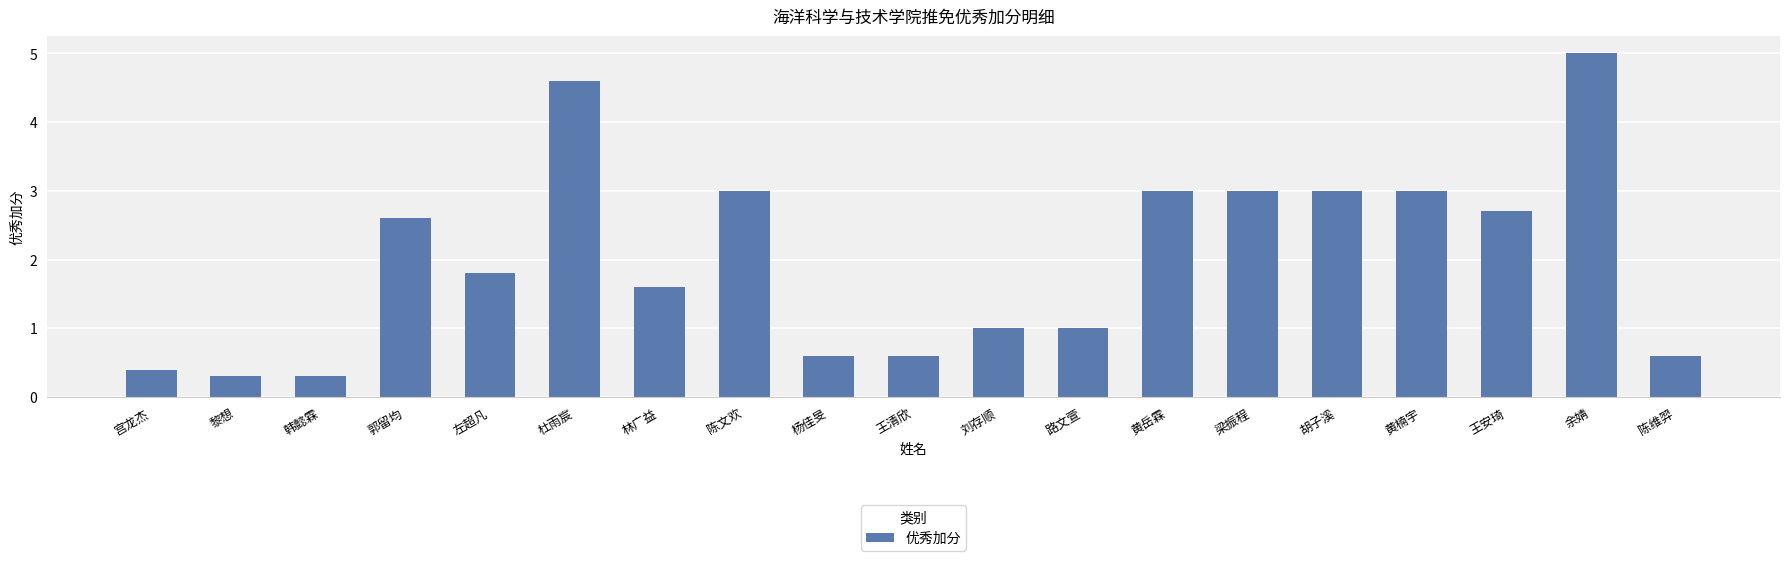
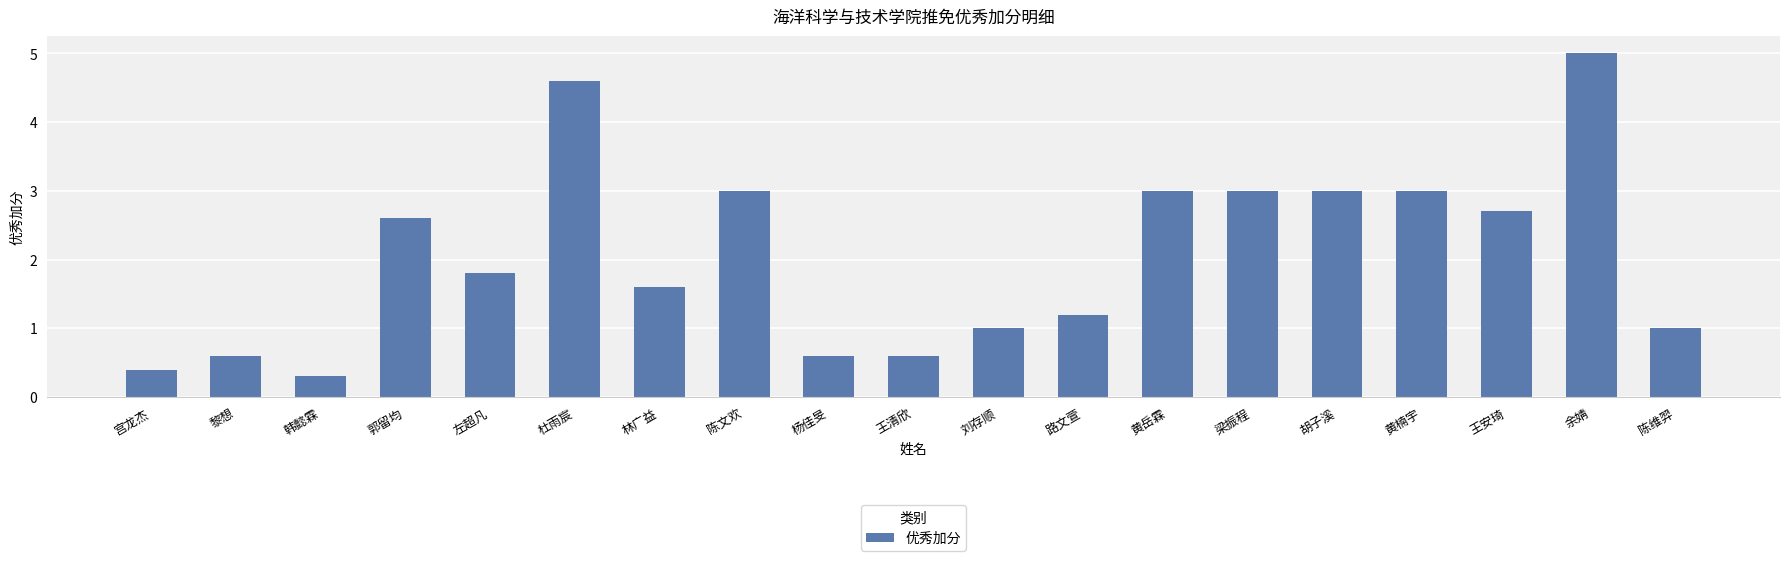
  {
    "宫龙杰": 0.4,
-   "黎想": 0.3,
+   "黎想": 0.6,
    "韩懿霖": 0.3,
    "郭留均": 2.6,
    "左超凡": 1.8,
    "杜雨宸": 4.6,
    "林广益": 1.6,
    "陈文欢": 3.0,
    "杨佳旻": 0.6,
    "王清欣": 0.6,
    "刘存顺": 1.0,
-   "路文萱": 1.0,
+   "路文萱": 1.2,
    "黄岳霖": 3.0,
    "梁振程": 3.0,
    "胡子溪": 3.0,
    "黄楠宇": 3.0,
    "王安琦": 2.7,
    "余婧": 5.0,
-   "陈维羿": 0.6
+   "陈维羿": 1.0
  }
